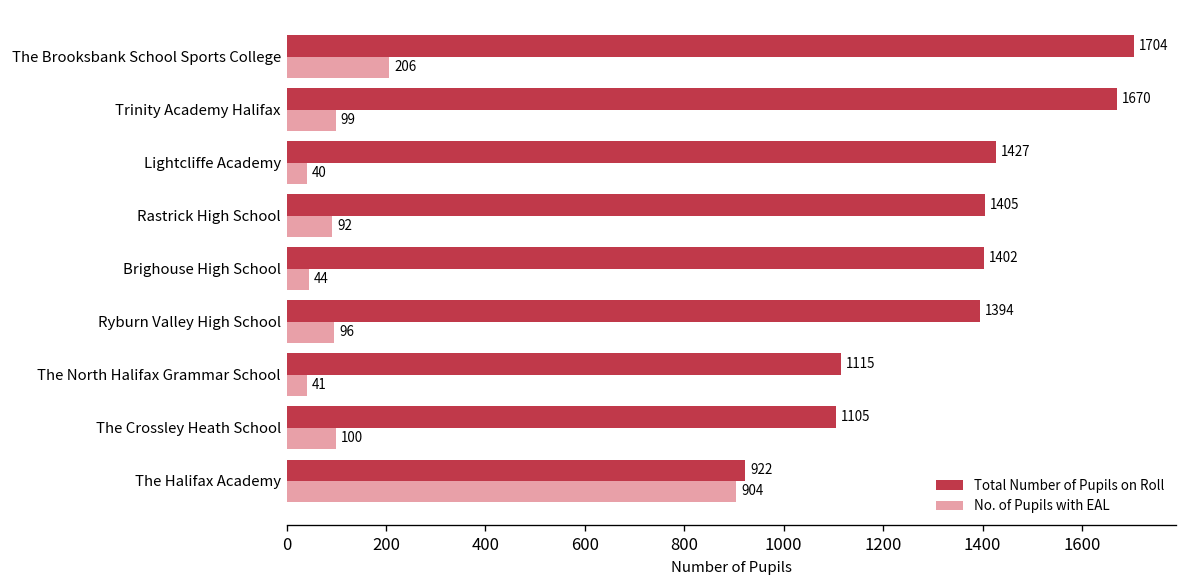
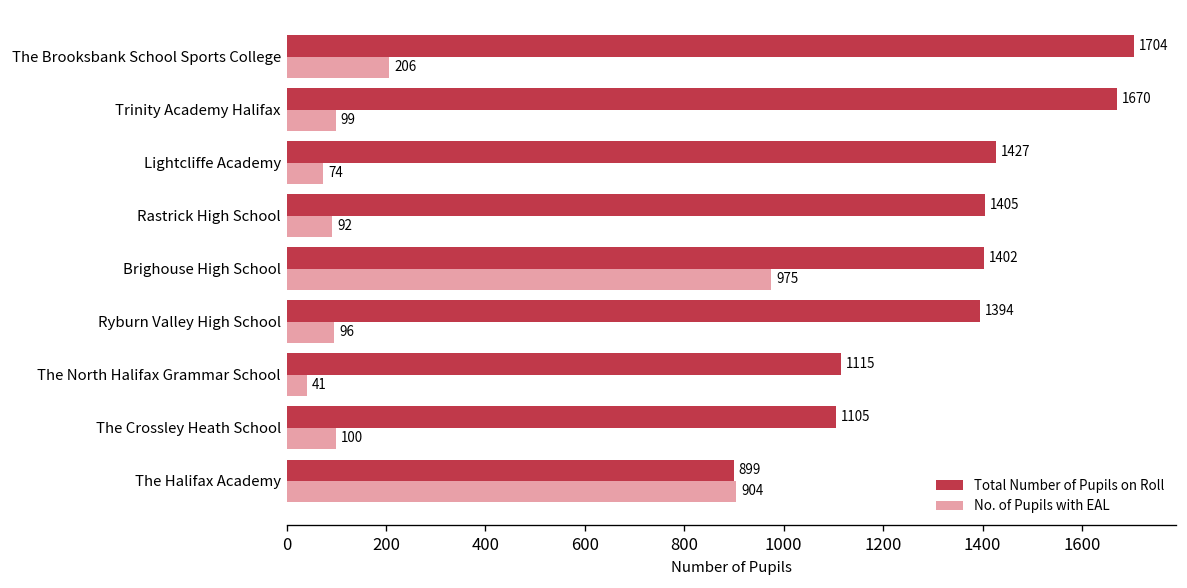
  {
    "Total Number of Pupils on Roll": {
      "The Brooksbank School Sports College": 1704,
      "Trinity Academy Halifax": 1670,
      "Lightcliffe Academy": 1427,
      "Rastrick High School": 1405,
      "Brighouse High School": 1402,
      "Ryburn Valley High School": 1394,
      "The North Halifax Grammar School": 1115,
      "The Crossley Heath School": 1105,
-     "The Halifax Academy": 922
+     "The Halifax Academy": 899
    },
    "No. of Pupils with EAL": {
      "The Brooksbank School Sports College": 206,
      "Trinity Academy Halifax": 99,
-     "Lightcliffe Academy": 40,
+     "Lightcliffe Academy": 74,
      "Rastrick High School": 92,
-     "Brighouse High School": 44,
+     "Brighouse High School": 975,
      "Ryburn Valley High School": 96,
      "The North Halifax Grammar School": 41,
      "The Crossley Heath School": 100,
      "The Halifax Academy": 904
    }
  }
